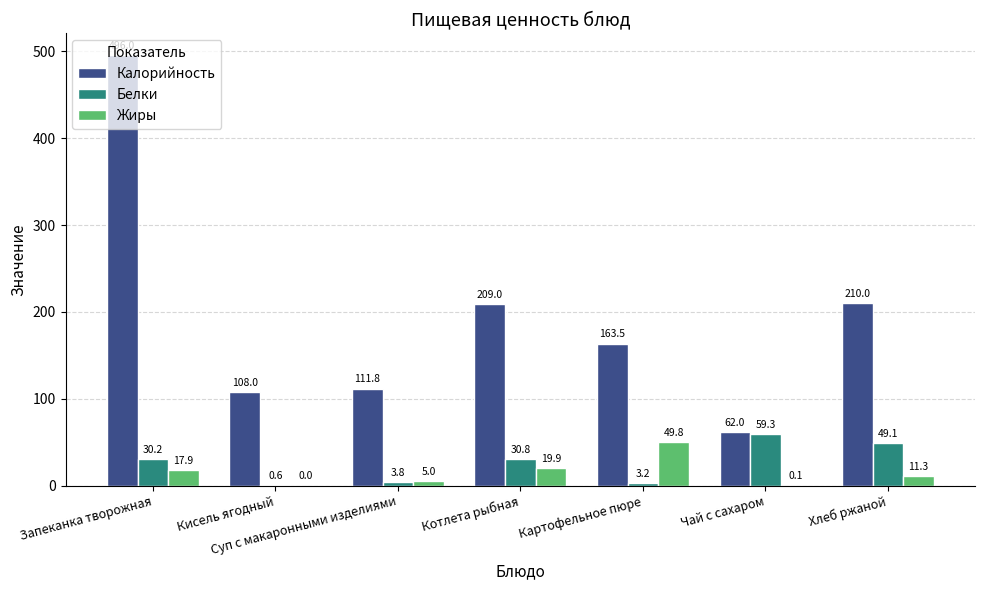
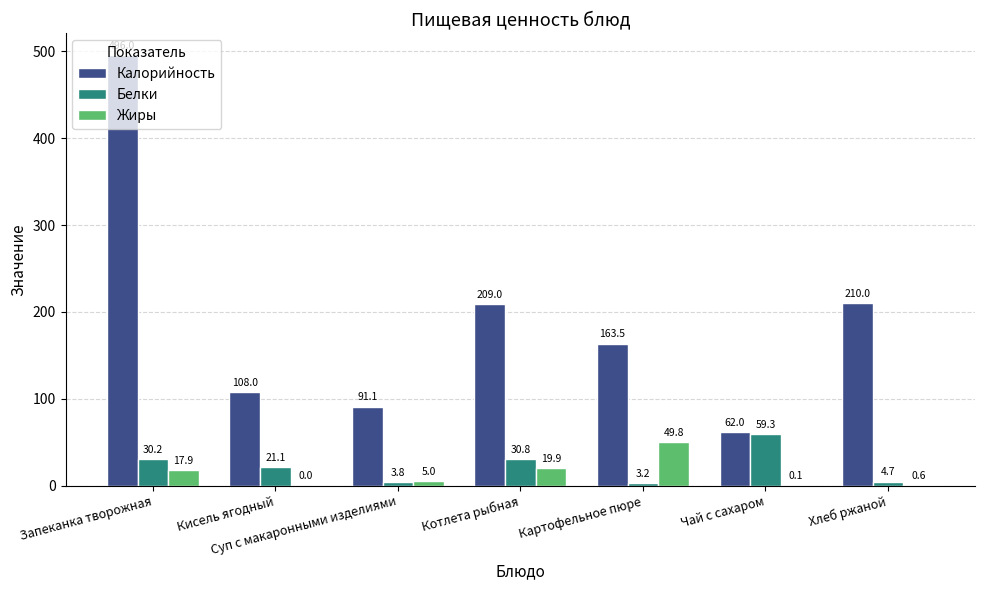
  {
    "Калорийность": {
      "Кисель ягодный": 108.0,
-     "Суп с макаронными изделиями": 111.8,
+     "Суп с макаронными изделиями": 91.1,
      "Котлета рыбная": 209.0,
      "Картофельное пюре": 163.5,
      "Чай с сахаром": 62.0,
      "Хлеб ржаной": 210.0
    },
    "Белки": {
      "Запеканка творожная": 30.2,
-     "Кисель ягодный": 0.6,
+     "Кисель ягодный": 21.1,
      "Суп с макаронными изделиями": 3.8,
      "Котлета рыбная": 30.8,
      "Картофельное пюре": 3.2,
      "Чай с сахаром": 59.3,
-     "Хлеб ржаной": 49.1
+     "Хлеб ржаной": 4.7
    },
    "Жиры": {
      "Запеканка творожная": 17.9,
      "Кисель ягодный": 0.0,
      "Суп с макаронными изделиями": 5.0,
      "Котлета рыбная": 19.9,
      "Картофельное пюре": 49.8,
      "Чай с сахаром": 0.1,
-     "Хлеб ржаной": 11.3
+     "Хлеб ржаной": 0.6
    }
  }
